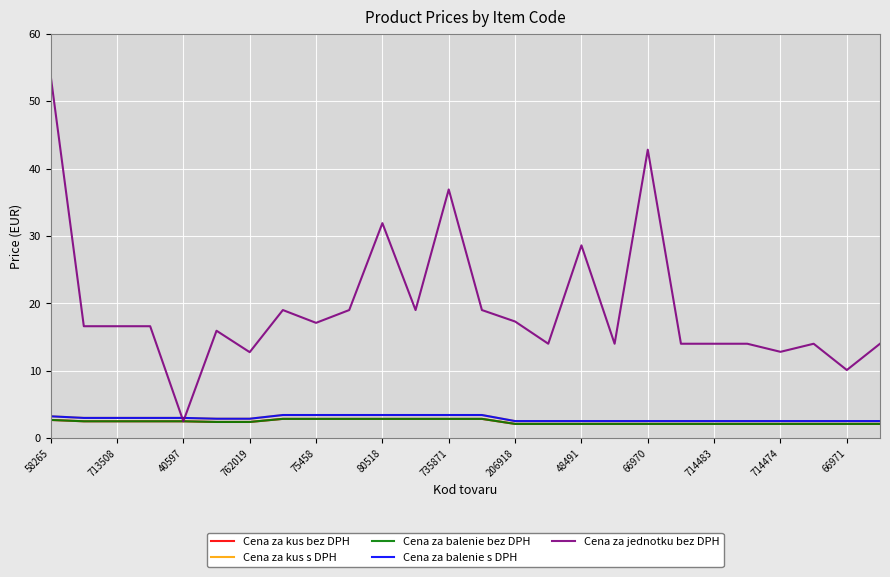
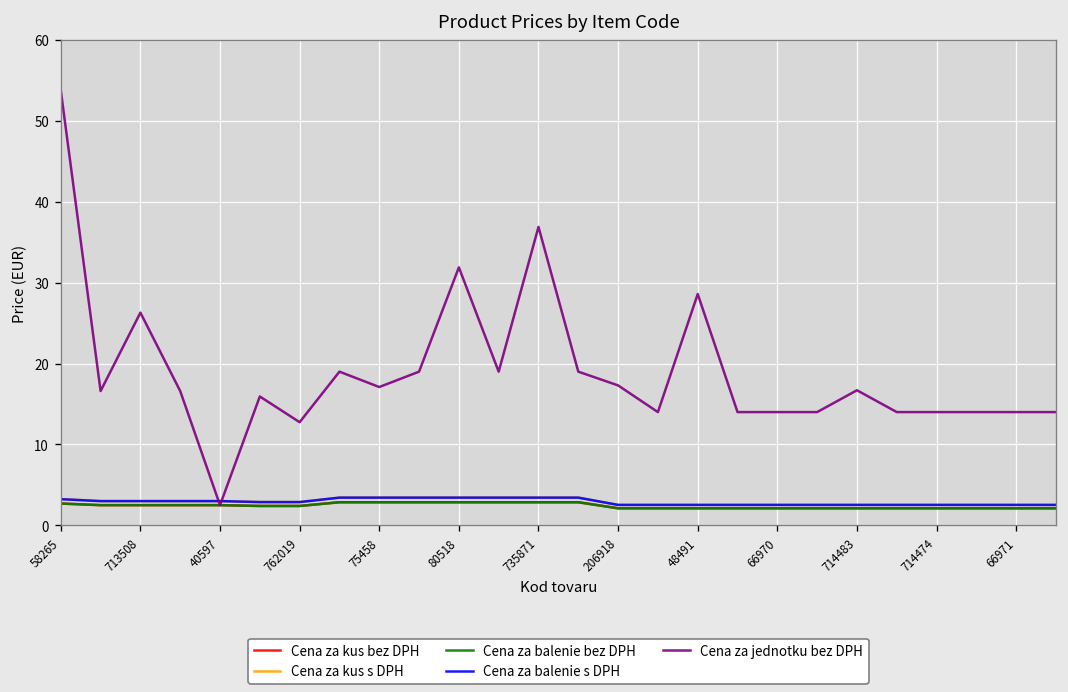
  {
    "Cena za balenie bez DPH": {
      "58265": 3,
      "713508": 2,
      "762019": 2,
      "75458": 3,
      "80518": 3,
      "735871": 3,
      "206918": 2,
      "48491": 2,
      "66970": 2,
      "714483": 2,
      "714474": 2,
      "66971": 2
    },
    "Cena za balenie s DPH": {
      "58265": 3,
      "713508": 3,
      "40597": 3,
      "762019": 3,
      "75458": 3,
      "80518": 3,
      "735871": 3,
      "206918": 3,
      "48491": 3,
      "66970": 3,
      "714483": 3,
      "714474": 3,
      "66971": 3
    },
    "Cena za jednotku bez DPH": {
      "58265": 54,
-     "713508": 17,
+     "713508": 26,
      "762019": 13,
      "75458": 17,
      "80518": 32,
      "735871": 37,
      "206918": 17,
      "48491": 29,
-     "66970": 43,
-     "714483": 14,
-     "714474": 13,
-     "66971": 10
+     "66970": 14,
+     "714483": 17,
+     "714474": 14,
+     "66971": 14
    }
  }
